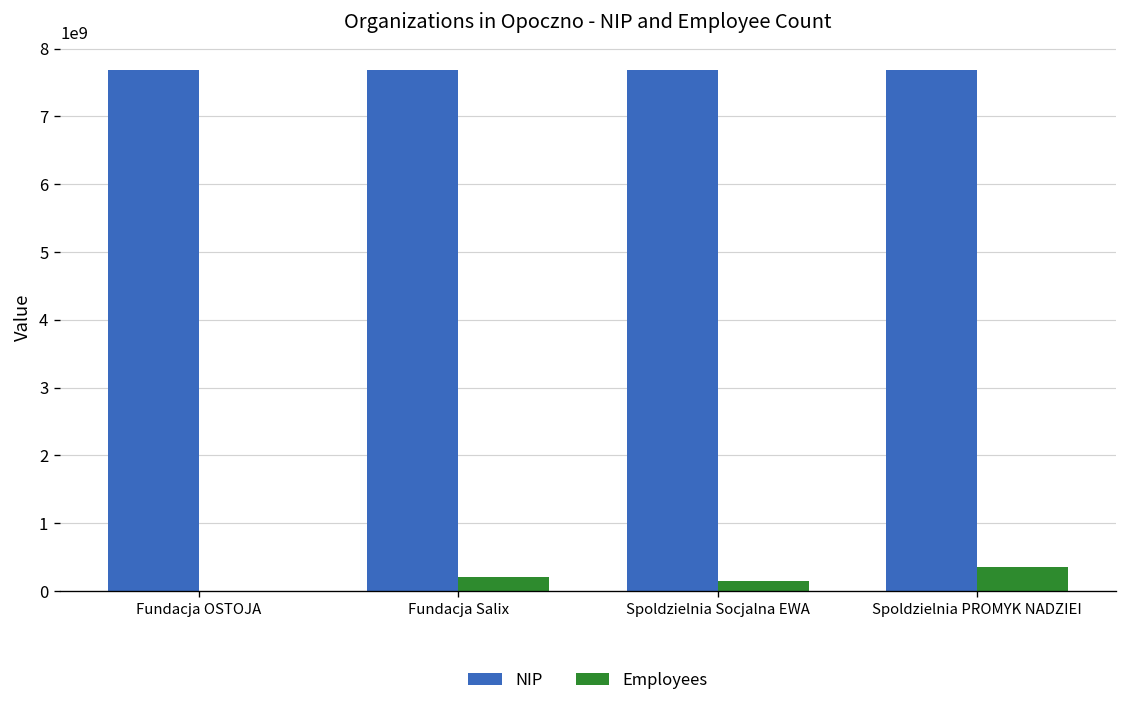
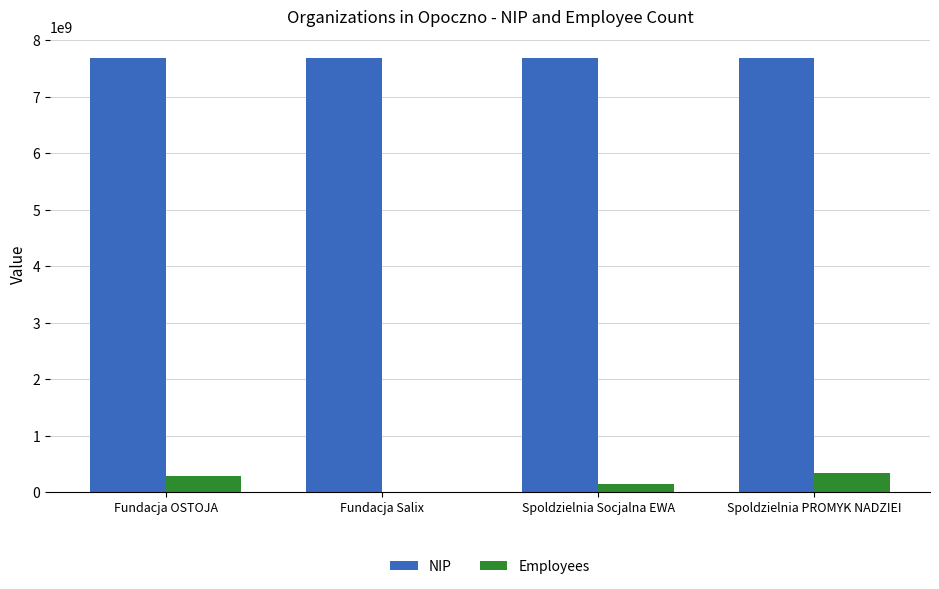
  {
    "NIP": {
      "Fundacja OSTOJA": 7700000000,
      "Fundacja Salix": 7700000000,
      "Spoldzielnia Socjalna EWA": 7700000000,
      "Spoldzielnia PROMYK NADZIEI": 7700000000
    },
    "Employees": {
-     "Fundacja OSTOJA": 0,
-     "Fundacja Salix": 200000000,
+     "Fundacja OSTOJA": 300000000,
+     "Fundacja Salix": 0,
      "Spoldzielnia Socjalna EWA": 100000000,
      "Spoldzielnia PROMYK NADZIEI": 300000000
    }
  }
